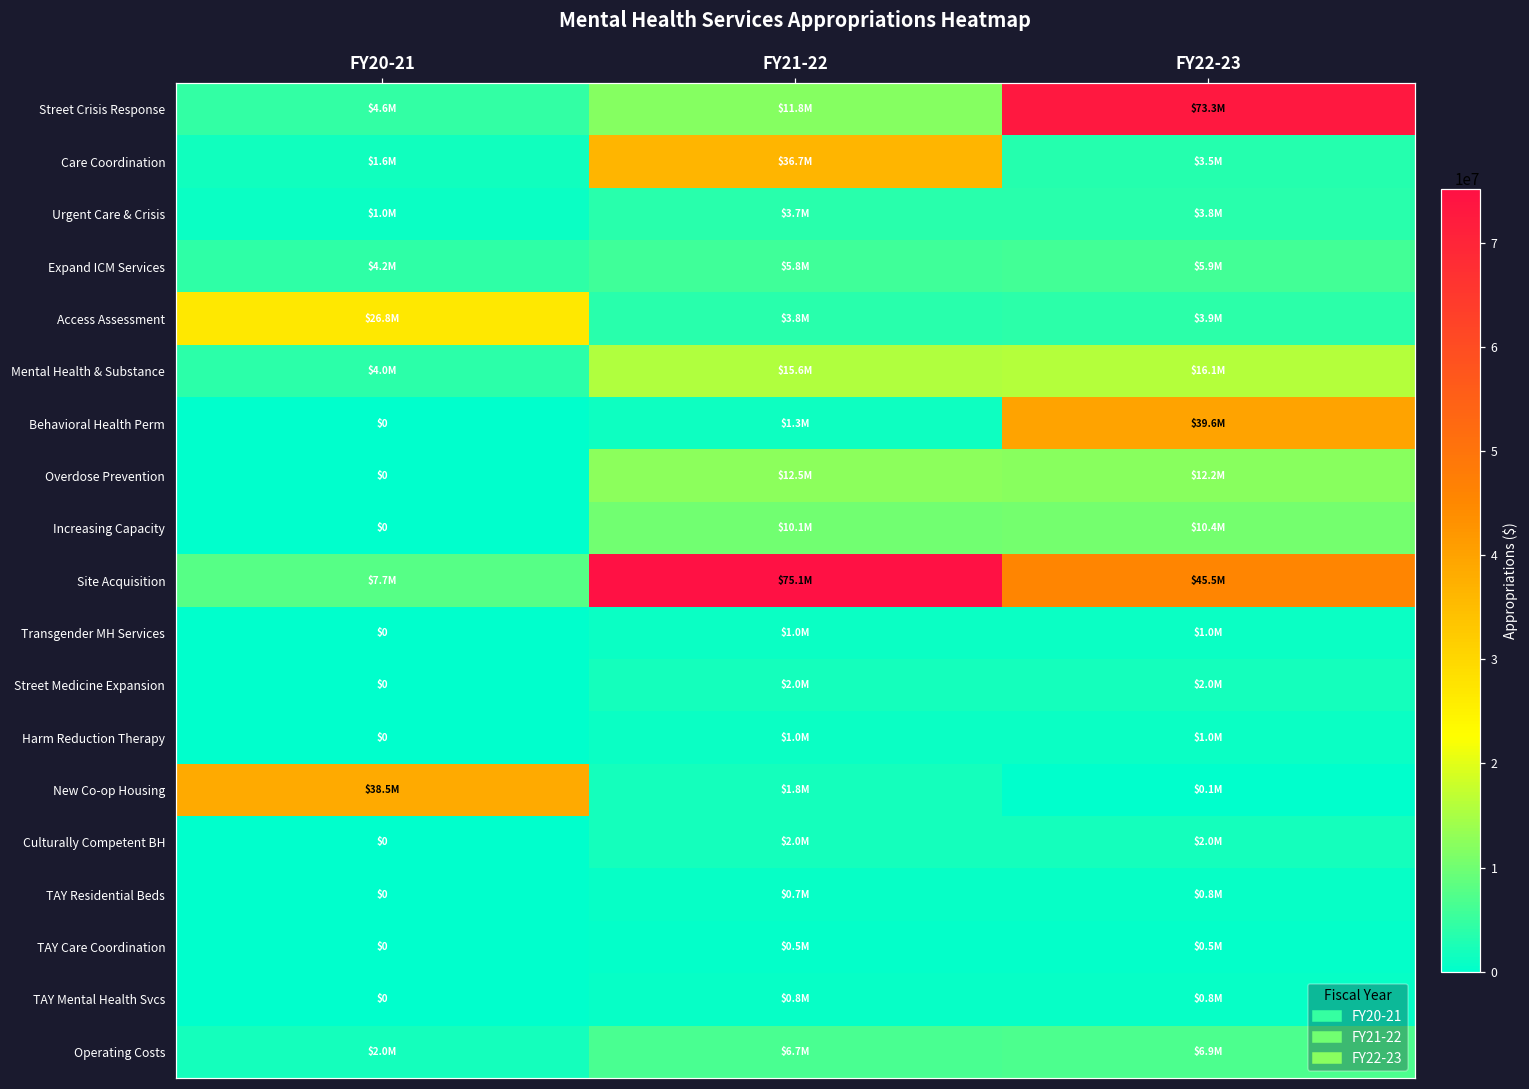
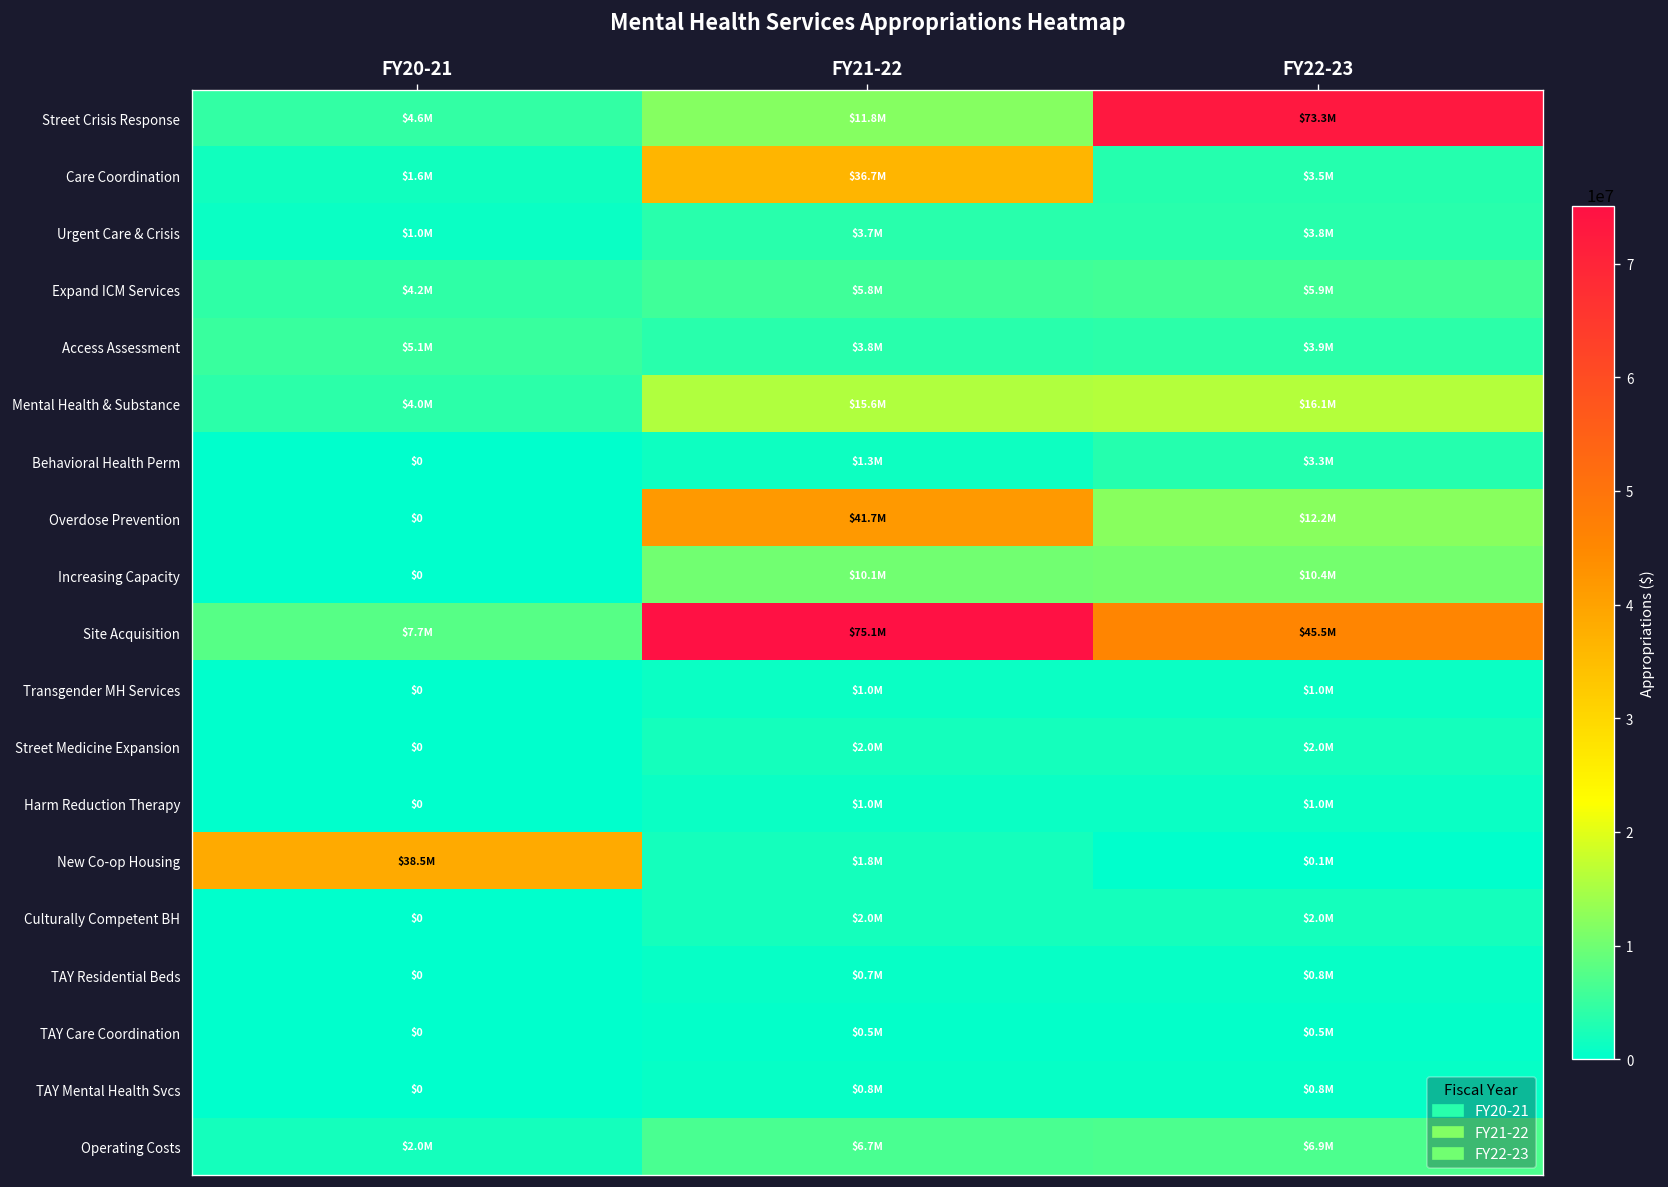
  {
    "Street Crisis Response": {
      "FY20-21": "$4.6M",
      "FY21-22": "$11.8M",
      "FY22-23": "$73.3M"
    },
    "Care Coordination": {
      "FY20-21": "$1.6M",
      "FY21-22": "$36.7M",
      "FY22-23": "$3.5M"
    },
    "Urgent Care & Crisis": {
      "FY20-21": "$1.0M",
      "FY21-22": "$3.7M",
      "FY22-23": "$3.8M"
    },
    "Expand ICM Services": {
      "FY20-21": "$4.2M",
      "FY21-22": "$5.8M",
      "FY22-23": "$5.9M"
    },
    "Access Assessment": {
-     "FY20-21": "$26.8M",
+     "FY20-21": "$5.1M",
      "FY21-22": "$3.8M",
      "FY22-23": "$3.9M"
    },
    "Mental Health & Substance": {
      "FY20-21": "$4.0M",
      "FY21-22": "$15.6M",
      "FY22-23": "$16.1M"
    },
    "Behavioral Health Perm": {
      "FY20-21": "$0",
      "FY21-22": "$1.3M",
-     "FY22-23": "$39.6M"
+     "FY22-23": "$3.3M"
    },
    "Overdose Prevention": {
      "FY20-21": "$0",
-     "FY21-22": "$12.5M",
+     "FY21-22": "$41.7M",
      "FY22-23": "$12.2M"
    },
    "Increasing Capacity": {
      "FY20-21": "$0",
      "FY21-22": "$10.1M",
      "FY22-23": "$10.4M"
    },
    "Site Acquisition": {
      "FY20-21": "$7.7M",
      "FY21-22": "$75.1M",
      "FY22-23": "$45.5M"
    },
    "Transgender MH Services": {
      "FY20-21": "$0",
      "FY21-22": "$1.0M",
      "FY22-23": "$1.0M"
    },
    "Street Medicine Expansion": {
      "FY20-21": "$0",
      "FY21-22": "$2.0M",
      "FY22-23": "$2.0M"
    },
    "Harm Reduction Therapy": {
      "FY20-21": "$0",
      "FY21-22": "$1.0M",
      "FY22-23": "$1.0M"
    },
    "New Co-op Housing": {
      "FY20-21": "$38.5M",
      "FY21-22": "$1.8M",
      "FY22-23": "$0.1M"
    },
    "Culturally Competent BH": {
      "FY20-21": "$0",
      "FY21-22": "$2.0M",
      "FY22-23": "$2.0M"
    },
    "TAY Residential Beds": {
      "FY20-21": "$0",
      "FY21-22": "$0.7M",
      "FY22-23": "$0.8M"
    },
    "TAY Care Coordination": {
      "FY20-21": "$0",
      "FY21-22": "$0.5M",
      "FY22-23": "$0.5M"
    },
    "TAY Mental Health Svcs": {
      "FY20-21": "$0",
      "FY21-22": "$0.8M",
      "FY22-23": "$0.8M"
    },
    "Operating Costs": {
      "FY20-21": "$2.0M",
      "FY21-22": "$6.7M",
      "FY22-23": "$6.9M"
    }
  }
